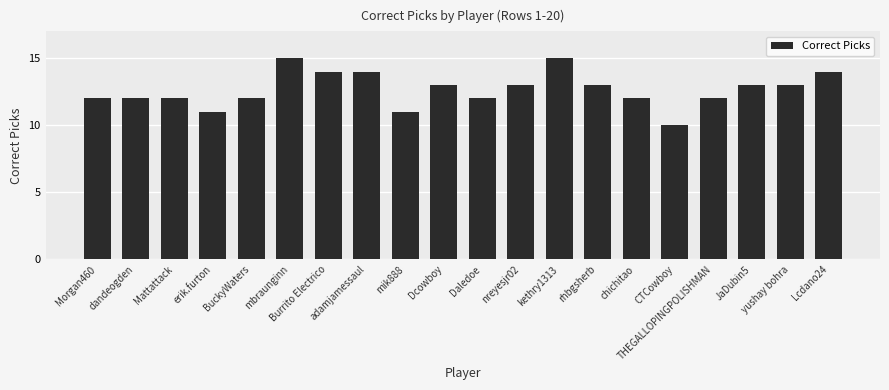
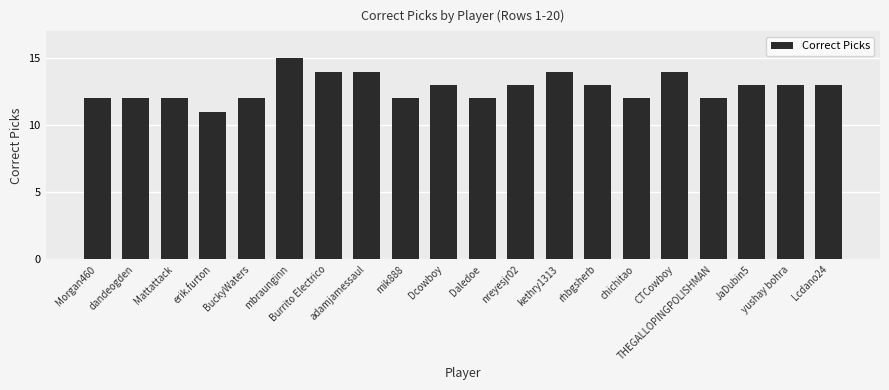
  {
    "Morgan460": 12,
    "dandeogden": 12,
    "Mattattack": 12,
    "erik.furton": 11,
    "BuckyWaters": 12,
    "mbraunginn": 15,
    "Burrito Electrico": 14,
    "adamjamessaul": 14,
-   "mik888": 11,
+   "mik888": 12,
    "Dcowboy": 13,
    "Daledoe": 12,
    "nreyesjr02": 13,
-   "kethry1313": 15,
+   "kethry1313": 14,
    "rhbgsherb": 13,
    "chichitao": 12,
-   "CTCowboy": 10,
+   "CTCowboy": 14,
    "THEGALLOPINGPOLISHMAN": 12,
    "JaDubin5": 13,
    "yushay bohra": 13,
-   "Lcdano24": 14
+   "Lcdano24": 13
  }
